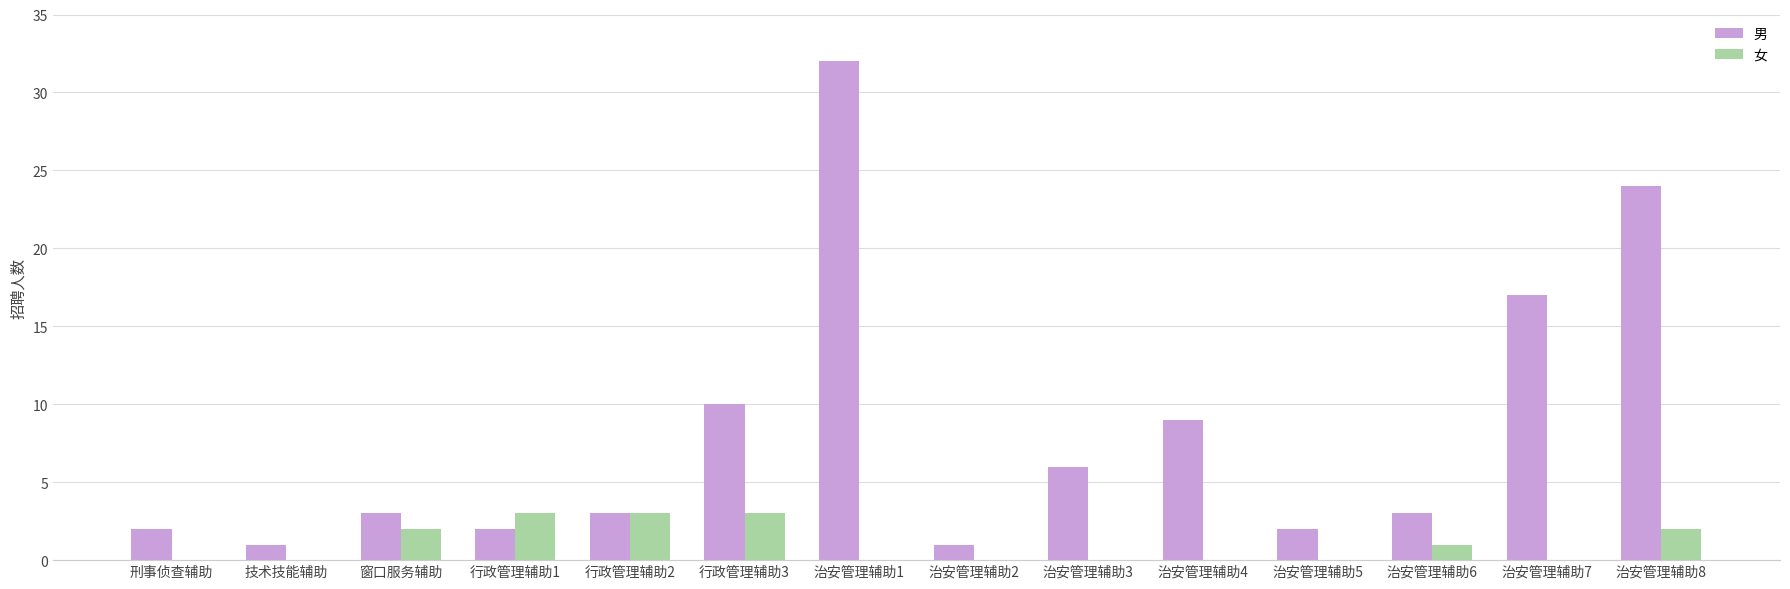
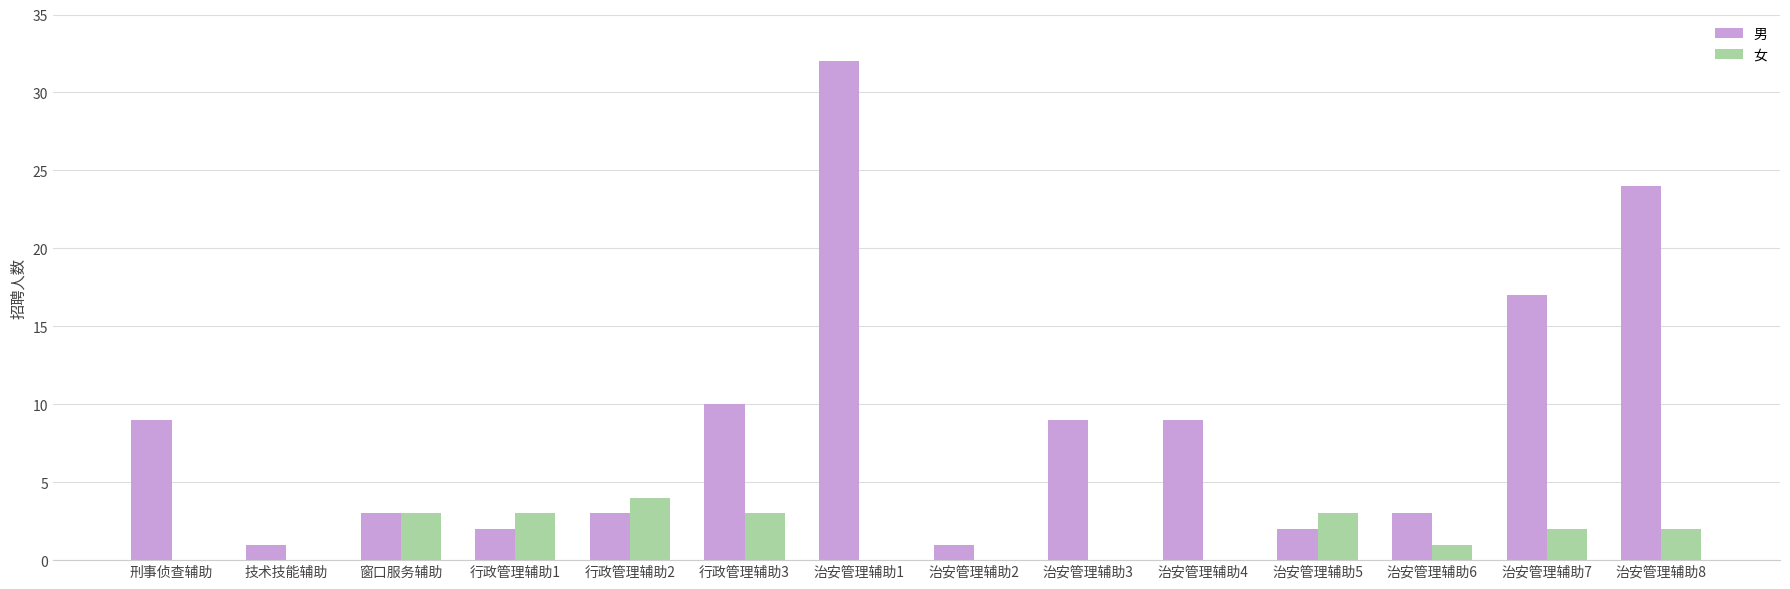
  {
    "男": {
-     "刑事侦查辅助": 2,
+     "刑事侦查辅助": 9,
      "技术技能辅助": 1,
      "窗口服务辅助": 3,
      "行政管理辅助1": 2,
      "行政管理辅助2": 3,
      "行政管理辅助3": 10,
      "治安管理辅助1": 32,
      "治安管理辅助2": 1,
-     "治安管理辅助3": 6,
+     "治安管理辅助3": 9,
      "治安管理辅助4": 9,
      "治安管理辅助5": 2,
      "治安管理辅助6": 3,
      "治安管理辅助7": 17,
      "治安管理辅助8": 24
    },
    "女": {
      "刑事侦查辅助": 0,
      "技术技能辅助": 0,
-     "窗口服务辅助": 2,
+     "窗口服务辅助": 3,
      "行政管理辅助1": 3,
-     "行政管理辅助2": 3,
+     "行政管理辅助2": 4,
      "行政管理辅助3": 3,
      "治安管理辅助1": 0,
      "治安管理辅助2": 0,
      "治安管理辅助3": 0,
      "治安管理辅助4": 0,
-     "治安管理辅助5": 0,
+     "治安管理辅助5": 3,
      "治安管理辅助6": 1,
-     "治安管理辅助7": 0,
+     "治安管理辅助7": 2,
      "治安管理辅助8": 2
    }
  }
